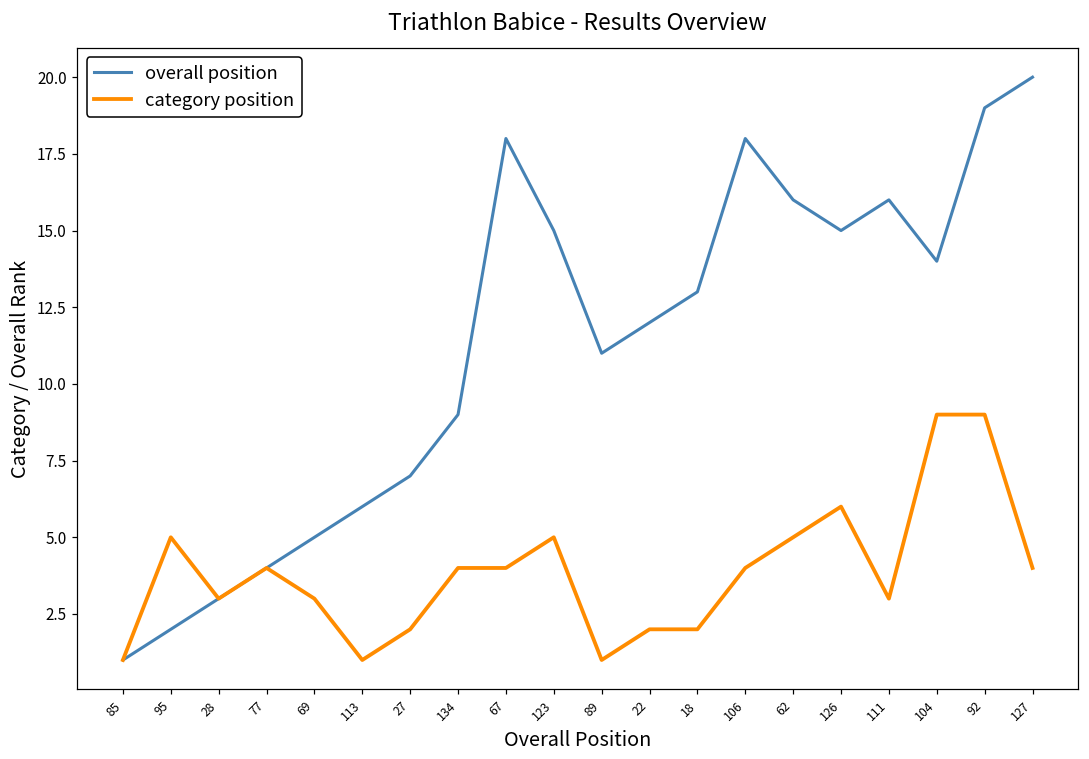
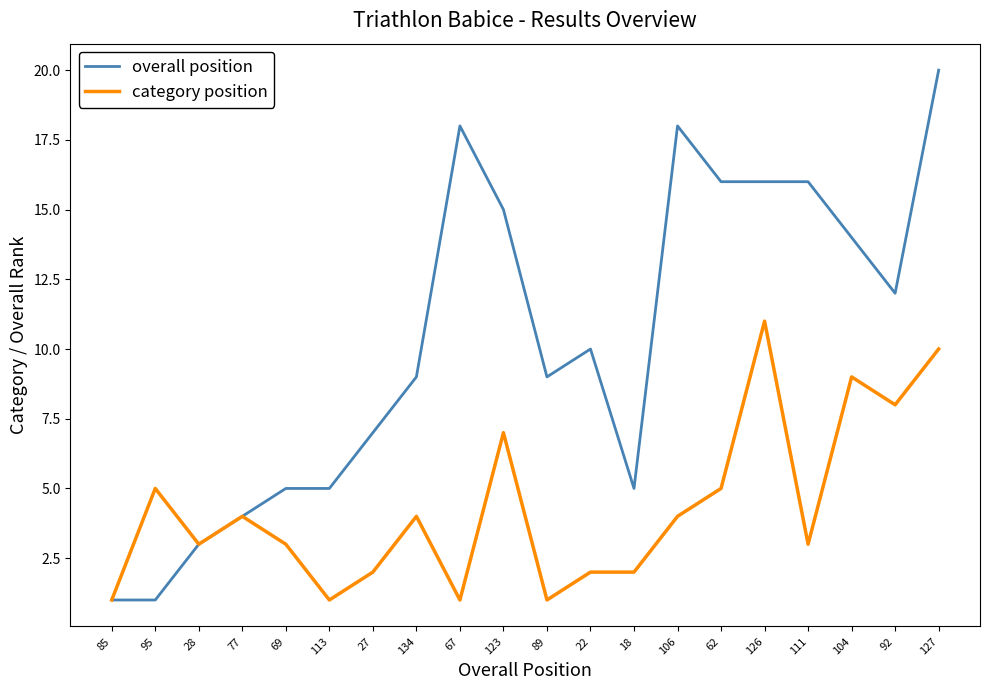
  {
    "overall position": {
-     "95": 2,
+     "95": 1,
      "69": 5,
-     "113": 6,
+     "113": 5,
      "27": 7,
      "134": 9,
      "67": 18,
      "123": 15,
-     "89": 11,
-     "22": 12,
-     "18": 13,
+     "89": 9,
+     "22": 10,
+     "18": 5,
      "106": 18,
      "62": 16,
-     "126": 15,
+     "126": 16,
      "111": 16,
      "104": 14,
-     "92": 19,
+     "92": 12,
      "127": 20
    },
    "category position": {
      "95": 5,
      "69": 3,
      "113": 1,
      "27": 2,
      "134": 4,
-     "67": 4,
-     "123": 5,
+     "67": 1,
+     "123": 7,
      "89": 1,
      "22": 2,
      "18": 2,
      "106": 4,
      "62": 5,
-     "126": 6,
+     "126": 11,
      "111": 3,
      "104": 9,
-     "92": 9,
-     "127": 4
+     "92": 8,
+     "127": 10
    }
  }
